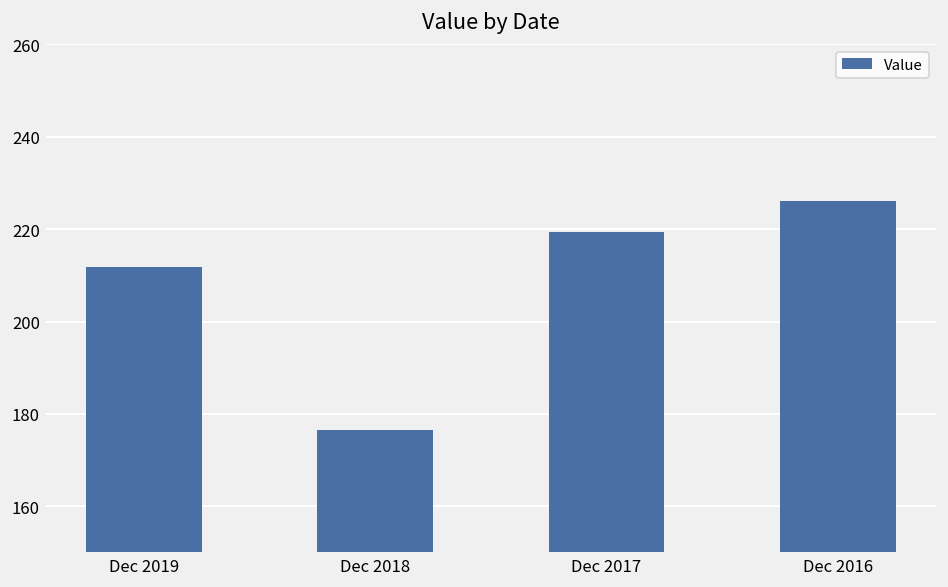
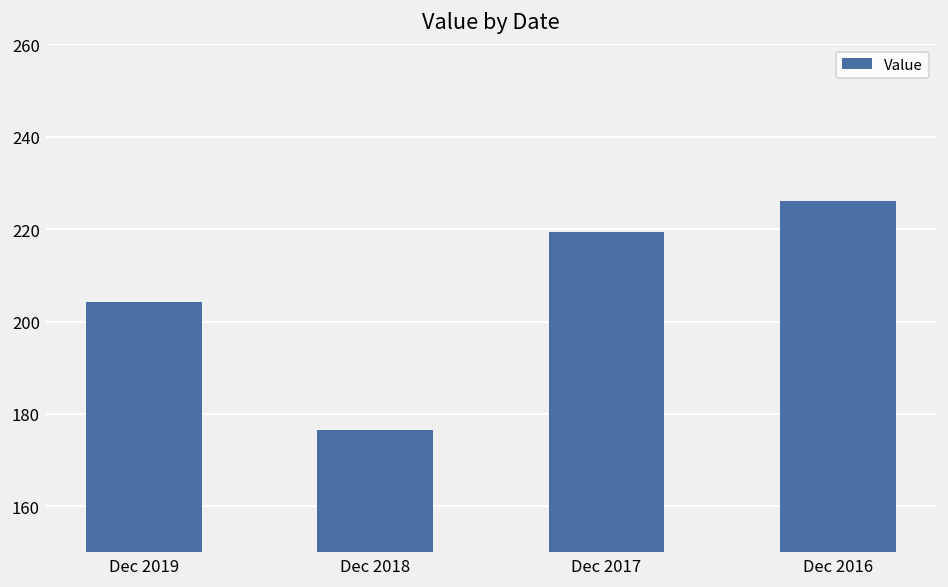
  {
-   "Dec 2019": 212,
+   "Dec 2019": 204,
    "Dec 2018": 177,
    "Dec 2017": 219,
    "Dec 2016": 226
  }
